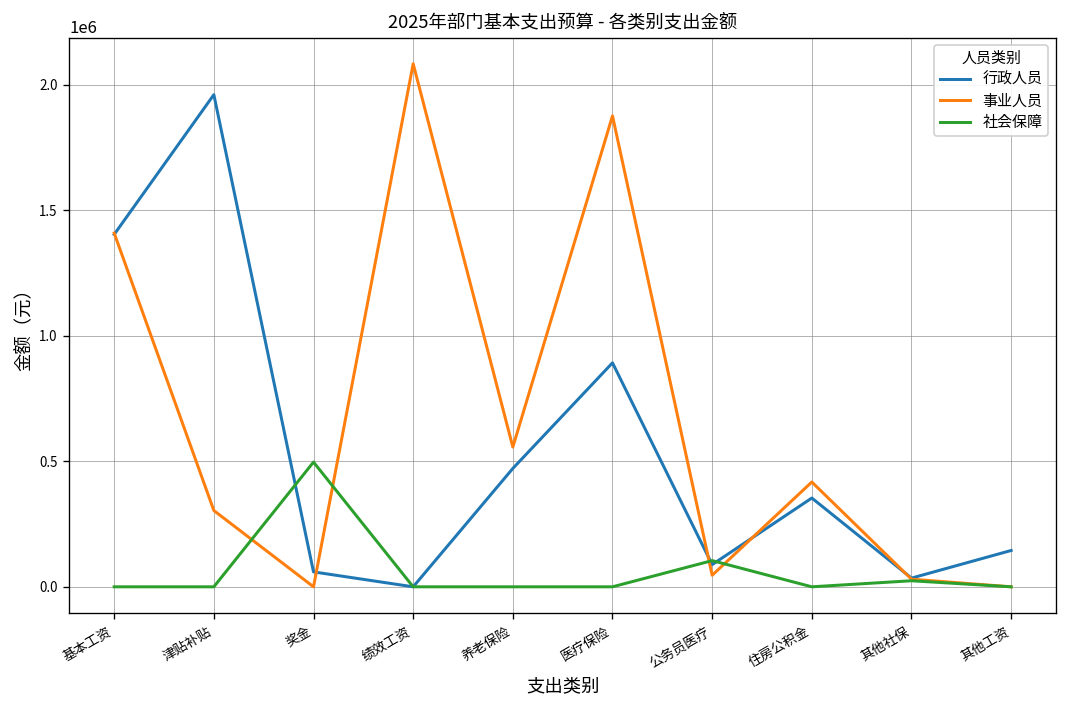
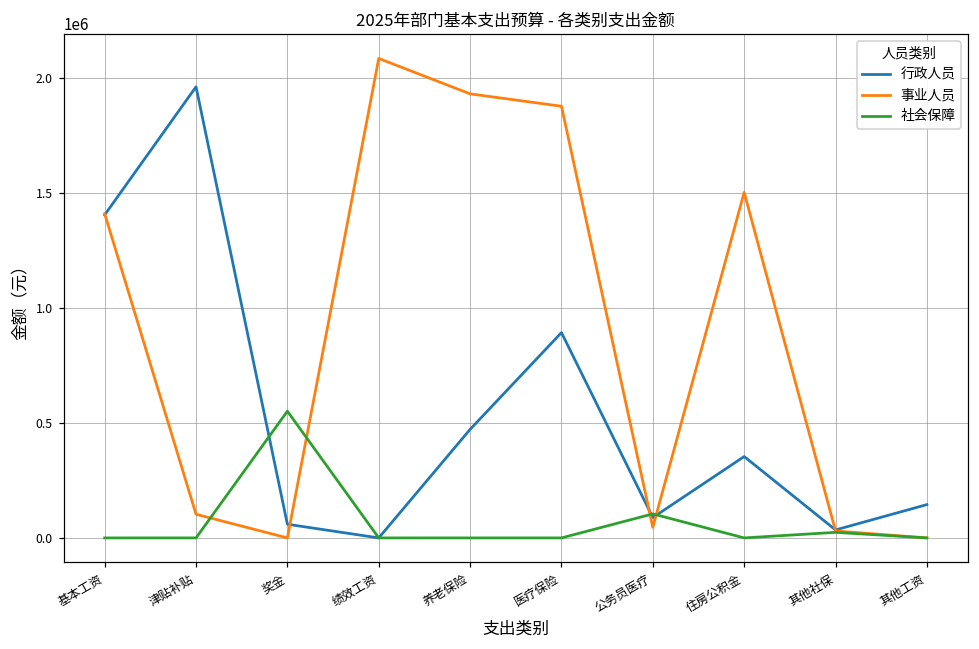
  {
    "行政人员": {
      "津贴补贴": 1960000,
      "奖金": 60000,
      "养老保险": 470000,
      "医疗保险": 890000,
      "公务员医疗": 90000,
      "住房公积金": 350000,
      "其他工资": 140000
    },
    "事业人员": {
-     "津贴补贴": 300000,
+     "津贴补贴": 100000,
      "奖金": 0,
      "绩效工资": 2080000,
-     "养老保险": 560000,
+     "养老保险": 1930000,
      "医疗保险": 1880000,
      "公务员医疗": 50000,
-     "住房公积金": 420000
+     "住房公积金": 1500000
    },
    "社会保障": {
      "基本工资": 0,
      "津贴补贴": 0,
-     "奖金": 500000,
+     "奖金": 550000,
      "养老保险": 0,
      "医疗保险": 0,
      "公务员医疗": 100000,
      "住房公积金": 0
    }
  }
